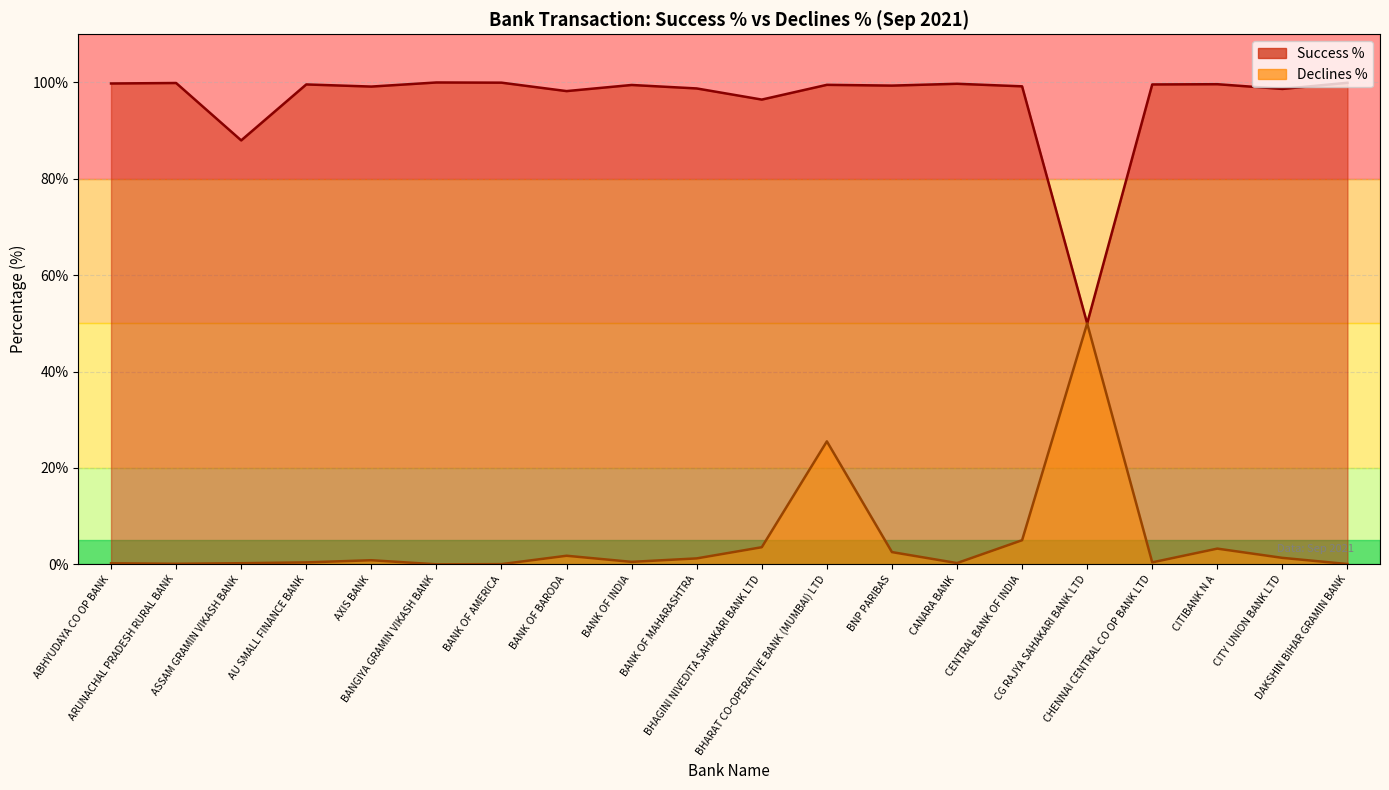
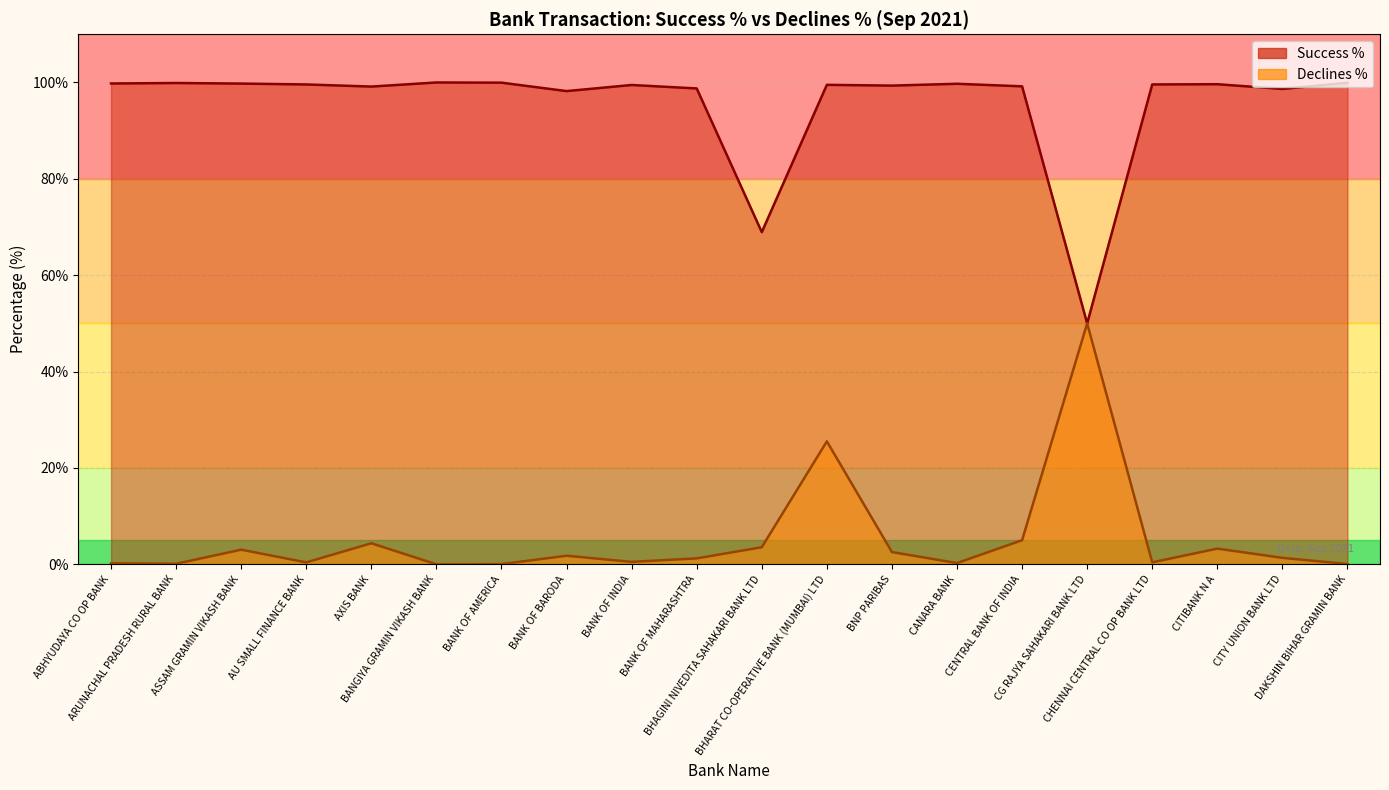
  {
    "Success %": {
      "ABHYUDAYA CO OP BANK": "100%",
      "ARUNACHAL PRADESH RURAL BANK": "100%",
-     "ASSAM GRAMIN VIKASH BANK": "88%",
+     "ASSAM GRAMIN VIKASH BANK": "100%",
      "AU SMALL FINANCE BANK": "100%",
      "AXIS BANK": "99%",
      "BANGIYA GRAMIN VIKASH BANK": "100%",
      "BANK OF AMERICA": "100%",
      "BANK OF BARODA": "98%",
      "BANK OF INDIA": "99%",
      "BANK OF MAHARASHTRA": "99%",
-     "BHAGINI NIVEDITA SAHAKARI BANK LTD": "96%",
+     "BHAGINI NIVEDITA SAHAKARI BANK LTD": "69%",
      "BHARAT CO-OPERATIVE BANK (MUMBAI) LTD": "100%",
      "BNP PARIBAS": "99%",
      "CANARA BANK": "100%",
      "CENTRAL BANK OF INDIA": "99%",
      "CHENNAI CENTRAL CO OP BANK LTD": "100%",
      "CITIBANK N A": "100%",
      "CITY UNION BANK LTD": "99%"
    },
    "Declines %": {
      "ABHYUDAYA CO OP BANK": "0%",
      "ARUNACHAL PRADESH RURAL BANK": "0%",
-     "ASSAM GRAMIN VIKASH BANK": "0%",
+     "ASSAM GRAMIN VIKASH BANK": "3%",
      "AU SMALL FINANCE BANK": "0%",
-     "AXIS BANK": "1%",
+     "AXIS BANK": "4%",
      "BANGIYA GRAMIN VIKASH BANK": "0%",
      "BANK OF AMERICA": "0%",
      "BANK OF BARODA": "2%",
      "BANK OF INDIA": "1%",
      "BANK OF MAHARASHTRA": "1%",
      "BHAGINI NIVEDITA SAHAKARI BANK LTD": "4%",
      "BHARAT CO-OPERATIVE BANK (MUMBAI) LTD": "26%",
      "BNP PARIBAS": "3%",
      "CANARA BANK": "0%",
      "CENTRAL BANK OF INDIA": "5%",
      "CHENNAI CENTRAL CO OP BANK LTD": "0%",
      "CITIBANK N A": "3%",
      "DAKSHIN BIHAR GRAMIN BANK": "0%"
    }
  }
